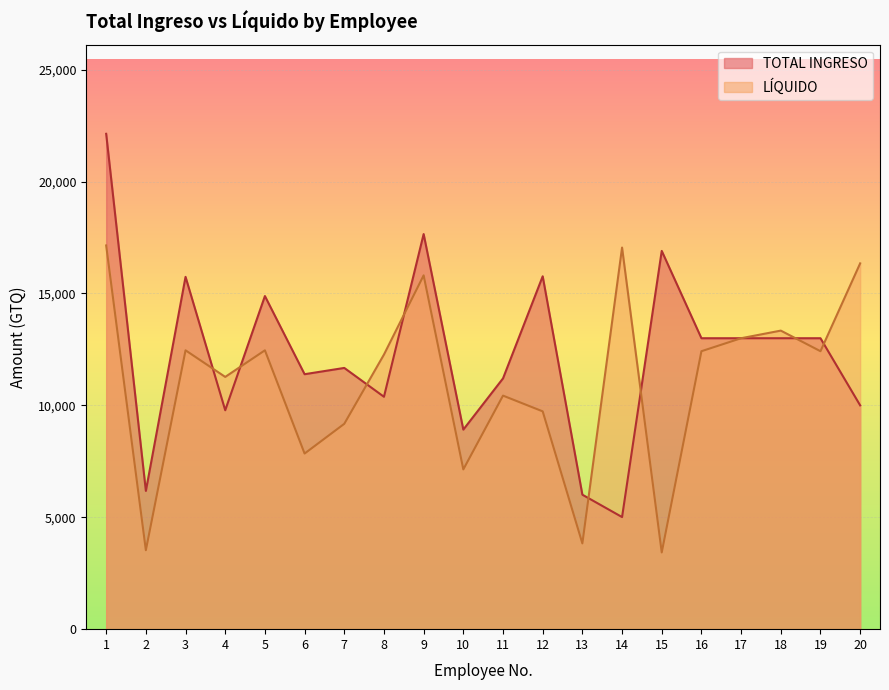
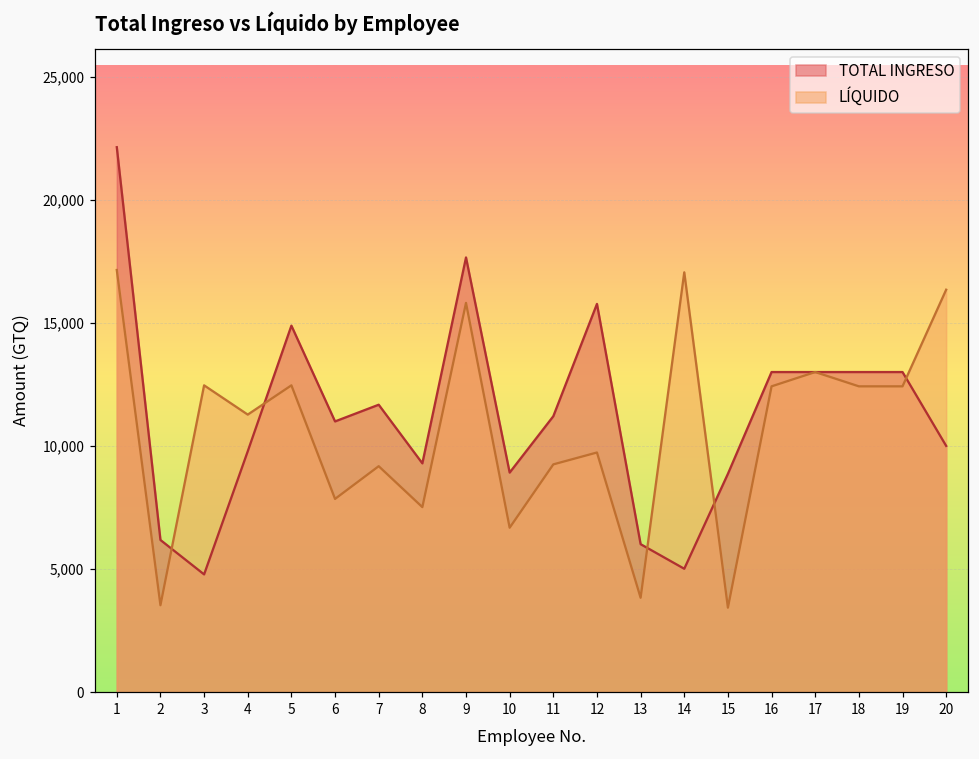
  {
    "TOTAL INGRESO": {
      "1": "22,100",
      "2": "6,200",
-     "3": "15,700",
+     "3": "4,800",
      "4": "9,800",
      "5": "14,900",
-     "6": "11,400",
+     "6": "11,000",
      "7": "11,700",
-     "8": "10,400",
+     "8": "9,300",
      "9": "17,700",
      "10": "8,900",
      "11": "11,200",
      "12": "15,800",
      "13": "6,000",
      "14": "5,000",
-     "15": "16,900",
+     "15": "8,900",
      "16": "13,000",
      "18": "13,000",
      "19": "13,000",
      "20": "10,000"
    },
    "LÍQUIDO": {
      "1": "17,100",
      "2": "3,500",
      "3": "12,500",
      "4": "11,300",
      "5": "12,500",
      "6": "7,800",
      "7": "9,200",
-     "8": "12,300",
+     "8": "7,500",
      "9": "15,800",
-     "10": "7,100",
-     "11": "10,400",
+     "10": "6,700",
+     "11": "9,200",
      "12": "9,700",
      "13": "3,800",
      "14": "17,100",
      "15": "3,400",
      "16": "12,400",
-     "18": "13,300",
+     "18": "12,400",
      "19": "12,400",
      "20": "16,300"
    }
  }
